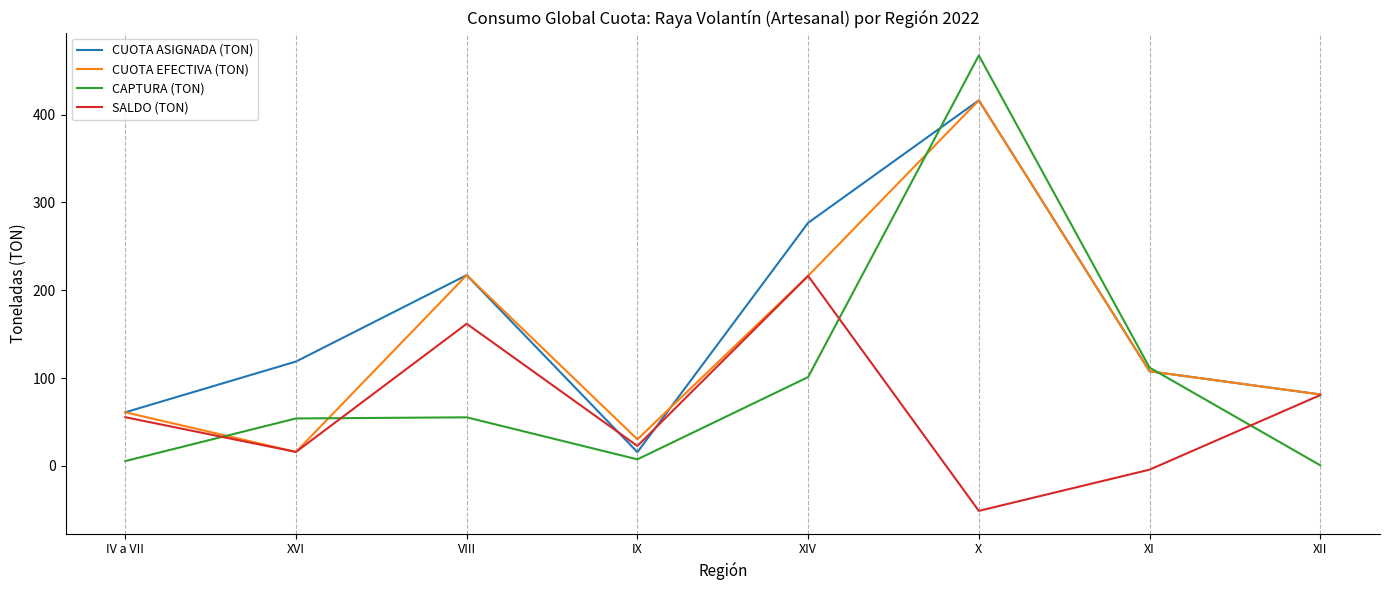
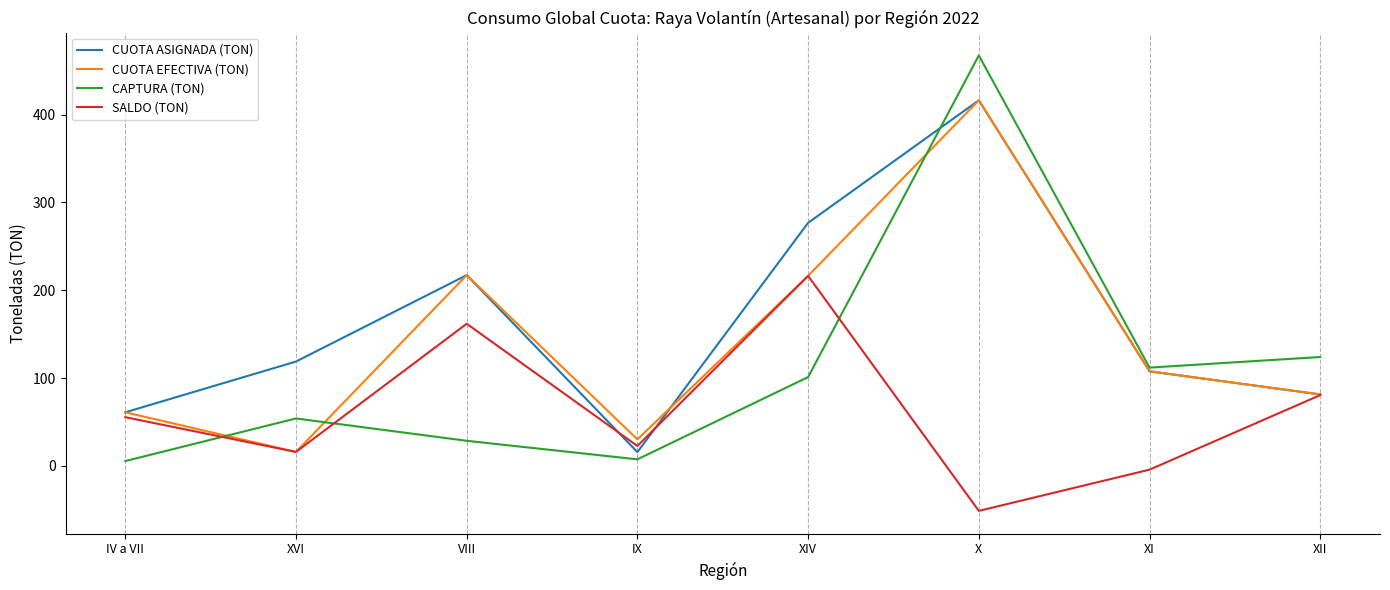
  {
    "CUOTA ASIGNADA (TON)": {
      "XVI": 120,
      "IX": 20,
      "XIV": 280
    },
    "CUOTA EFECTIVA (TON)": {
      "IX": 30
    },
    "CAPTURA (TON)": {
      "IV a VII": 10,
      "XVI": 50,
-     "VIII": 60,
+     "VIII": 30,
      "IX": 10,
      "XIV": 100,
      "X": 470,
      "XI": 110,
-     "XII": 0
+     "XII": 120
    },
    "SALDO (TON)": {
      "IV a VII": 60,
      "VIII": 160,
      "IX": 20,
      "X": -50,
      "XI": 0
    }
  }
